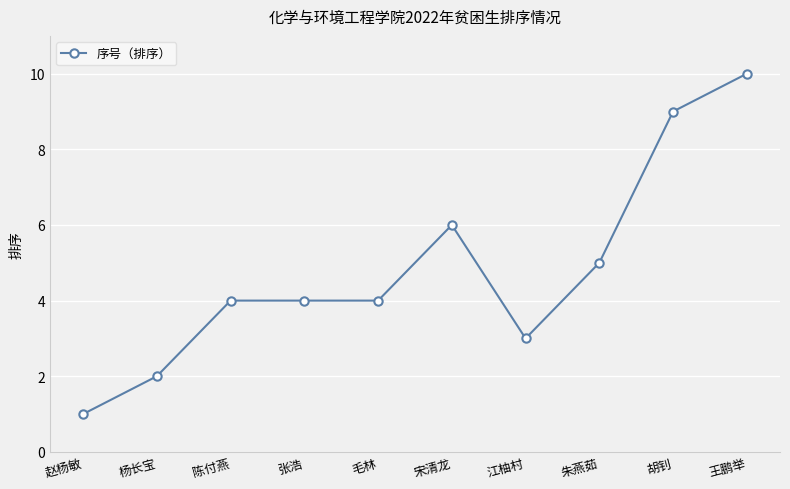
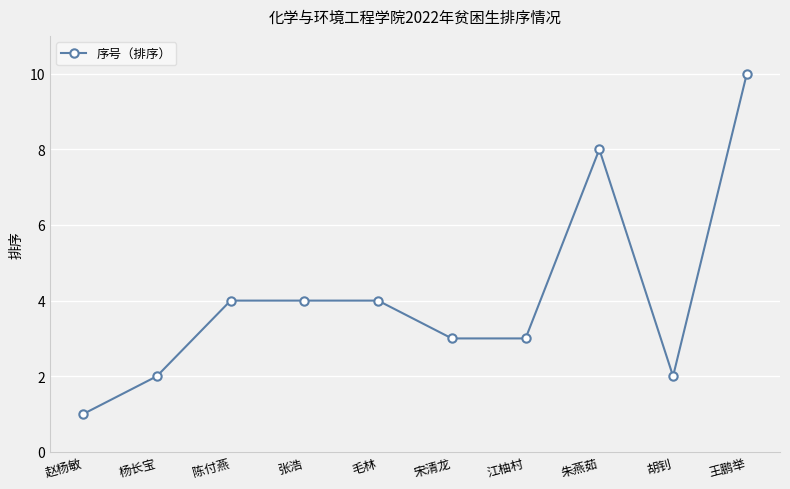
  {
    "赵杨敏": 1,
    "杨长宝": 2,
    "陈付燕": 4,
    "张浩": 4,
    "毛林": 4,
-   "宋清龙": 6,
+   "宋清龙": 3,
    "江柚村": 3,
-   "朱燕茹": 5,
-   "胡钊": 9,
+   "朱燕茹": 8,
+   "胡钊": 2,
    "王鹏举": 10
  }
